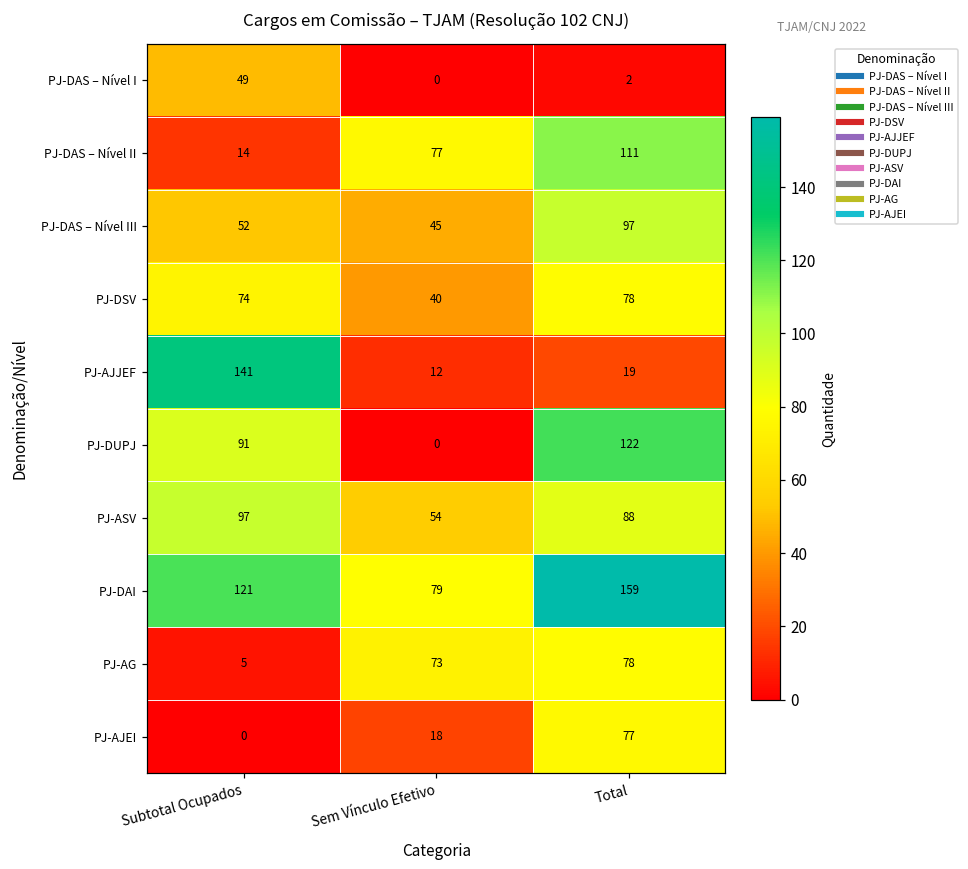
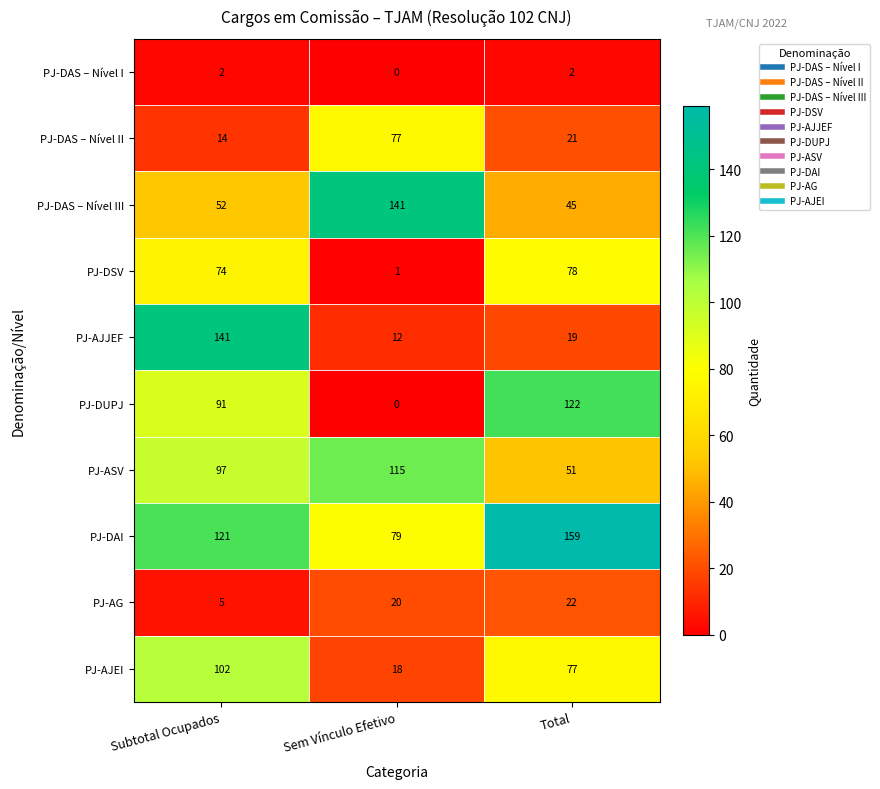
  {
    "PJ-DAS – Nível I": {
-     "Subtotal Ocupados": 49,
+     "Subtotal Ocupados": 2,
      "Sem Vínculo Efetivo": 0,
      "Total": 2
    },
    "PJ-DAS – Nível II": {
      "Subtotal Ocupados": 14,
      "Sem Vínculo Efetivo": 77,
-     "Total": 111
+     "Total": 21
    },
    "PJ-DAS – Nível III": {
      "Subtotal Ocupados": 52,
-     "Sem Vínculo Efetivo": 45,
-     "Total": 97
+     "Sem Vínculo Efetivo": 141,
+     "Total": 45
    },
    "PJ-DSV": {
      "Subtotal Ocupados": 74,
-     "Sem Vínculo Efetivo": 40,
+     "Sem Vínculo Efetivo": 1,
      "Total": 78
    },
    "PJ-AJJEF": {
      "Subtotal Ocupados": 141,
      "Sem Vínculo Efetivo": 12,
      "Total": 19
    },
    "PJ-DUPJ": {
      "Subtotal Ocupados": 91,
      "Sem Vínculo Efetivo": 0,
      "Total": 122
    },
    "PJ-ASV": {
      "Subtotal Ocupados": 97,
-     "Sem Vínculo Efetivo": 54,
-     "Total": 88
+     "Sem Vínculo Efetivo": 115,
+     "Total": 51
    },
    "PJ-DAI": {
      "Subtotal Ocupados": 121,
      "Sem Vínculo Efetivo": 79,
      "Total": 159
    },
    "PJ-AG": {
      "Subtotal Ocupados": 5,
-     "Sem Vínculo Efetivo": 73,
-     "Total": 78
+     "Sem Vínculo Efetivo": 20,
+     "Total": 22
    },
    "PJ-AJEI": {
-     "Subtotal Ocupados": 0,
+     "Subtotal Ocupados": 102,
      "Sem Vínculo Efetivo": 18,
      "Total": 77
    }
  }
